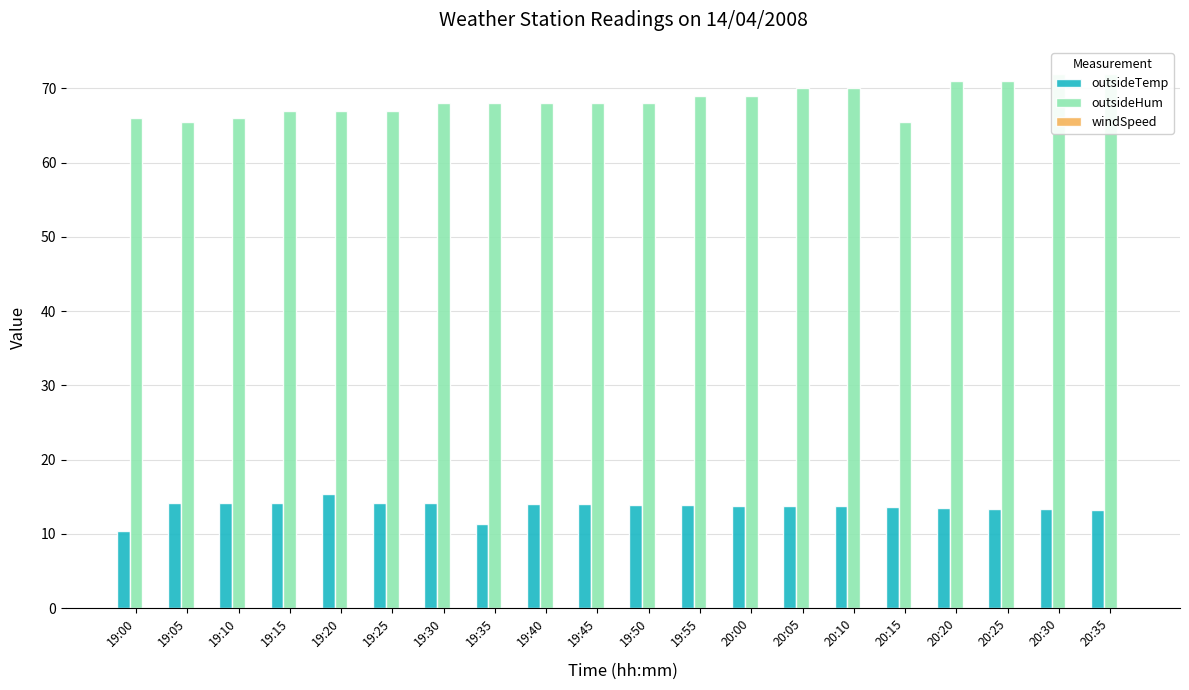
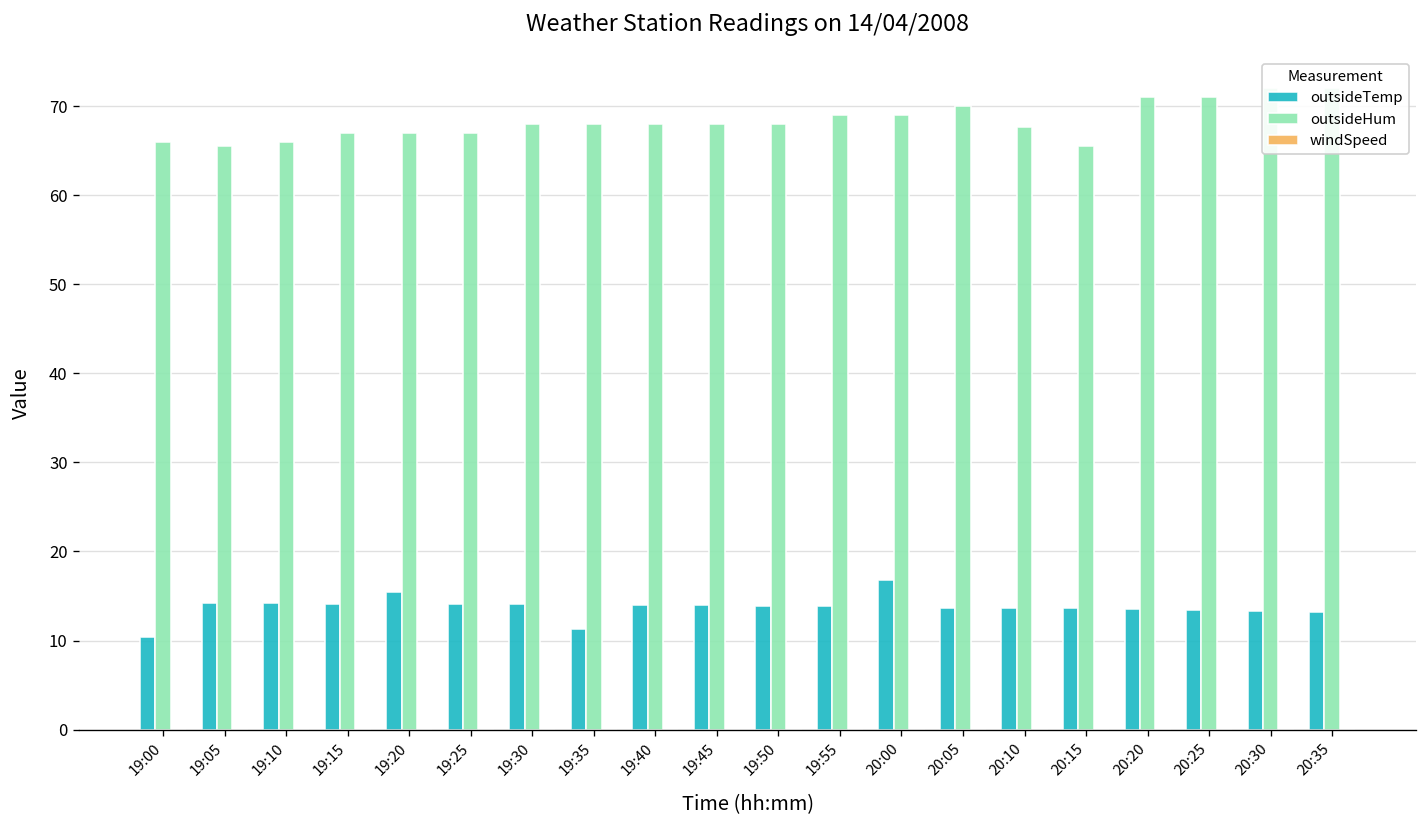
  {
    "outsideTemp": {
      "19:00": 10,
      "19:05": 14,
      "19:10": 14,
      "19:15": 14,
      "19:20": 15,
      "19:25": 14,
      "19:30": 14,
      "19:35": 11,
      "19:40": 14,
      "19:45": 14,
      "19:50": 14,
      "19:55": 14,
-     "20:00": 14,
+     "20:00": 17,
      "20:05": 14,
      "20:10": 14,
      "20:15": 14,
      "20:20": 14,
      "20:25": 13,
      "20:30": 13,
      "20:35": 13
    },
    "outsideHum": {
      "19:00": 66,
      "19:05": 66,
      "19:10": 66,
      "19:15": 67,
      "19:20": 67,
      "19:25": 67,
      "19:30": 68,
      "19:35": 68,
      "19:40": 68,
      "19:45": 68,
      "19:50": 68,
      "19:55": 69,
      "20:00": 69,
      "20:05": 70,
-     "20:10": 70,
+     "20:10": 68,
      "20:15": 66,
      "20:20": 71,
      "20:25": 71
    },
    "windSpeed": {
      "19:00": 0,
      "19:05": 0,
      "19:10": 0,
      "19:15": 0,
      "19:20": 0,
      "19:25": 0,
      "19:30": 0,
      "19:35": 0,
      "19:40": 0,
      "19:45": 0,
      "19:50": 0,
      "19:55": 0,
      "20:00": 0,
      "20:05": 0,
      "20:10": 0,
      "20:15": 0,
      "20:20": 0,
      "20:25": 0,
      "20:30": 0,
      "20:35": 0
    }
  }
